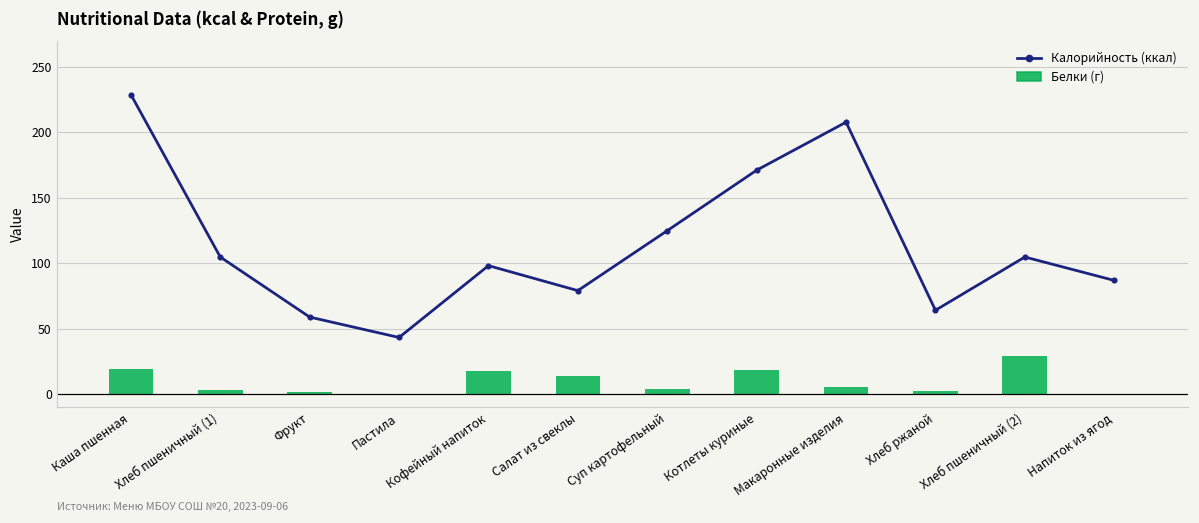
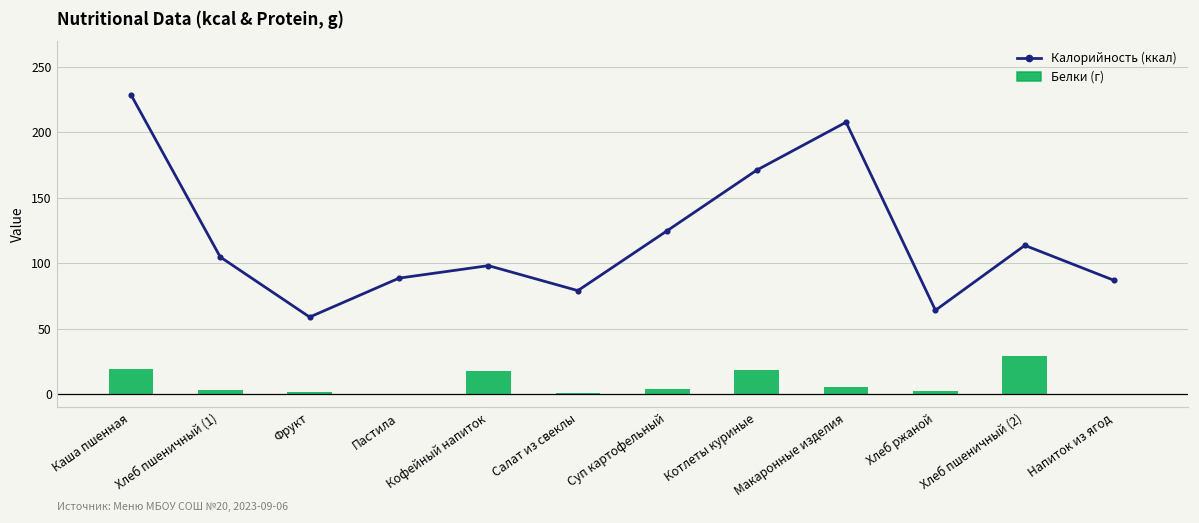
  {
    "Калорийность (ккал)": {
      "Каша пшенная": 229,
      "Хлеб пшеничный (1)": 105,
      "Фрукт": 59,
-     "Пастила": 43,
+     "Пастила": 89,
      "Кофейный напиток": 98,
      "Салат из свеклы": 79,
      "Суп картофельный": 125,
      "Котлеты куриные": 171,
      "Макаронные изделия": 208,
      "Хлеб ржаной": 64,
-     "Хлеб пшеничный (2)": 105,
+     "Хлеб пшеничный (2)": 114,
      "Напиток из ягод": 87
    },
    "Белки (г)": {
      "Каша пшенная": 19,
      "Хлеб пшеничный (1)": 3,
      "Кофейный напиток": 17,
-     "Салат из свеклы": 14,
+     "Салат из свеклы": 1,
      "Суп картофельный": 4,
      "Котлеты куриные": 18,
      "Макаронные изделия": 6,
      "Хлеб ржаной": 3,
      "Хлеб пшеничный (2)": 29
    }
  }
